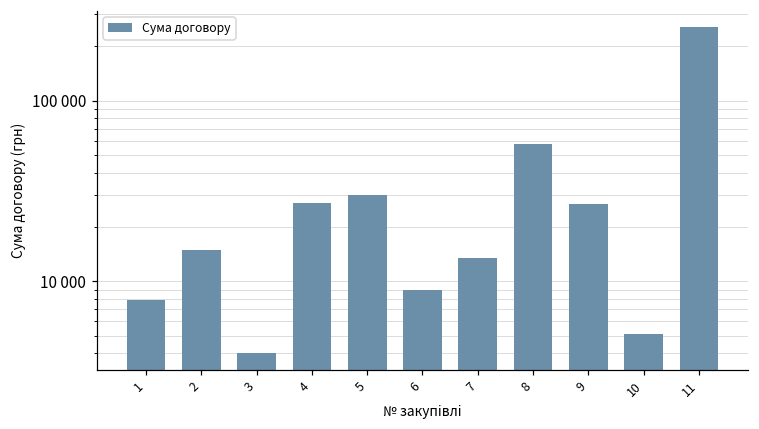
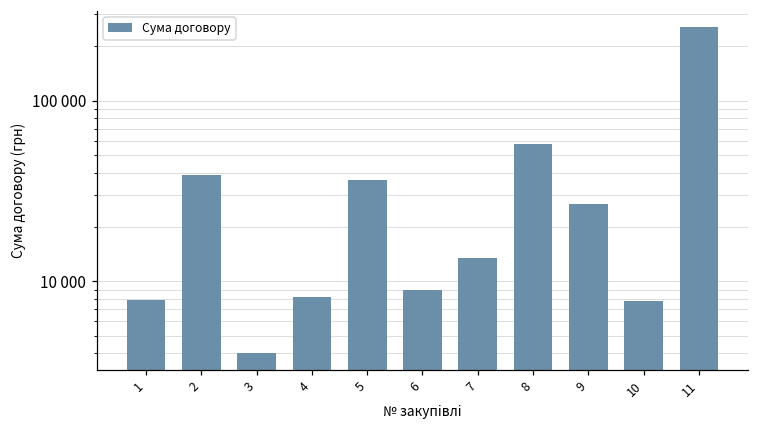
  {
    "1": 8000,
-   "2": 15000,
+   "2": 39000,
    "3": 4000,
-   "4": 27000,
-   "5": 30000,
+   "4": 8000,
+   "5": 36000,
    "6": 9000,
    "7": 13000,
    "8": 58000,
    "9": 27000,
-   "10": 5100,
+   "10": 8000,
    "11": 250000
  }
